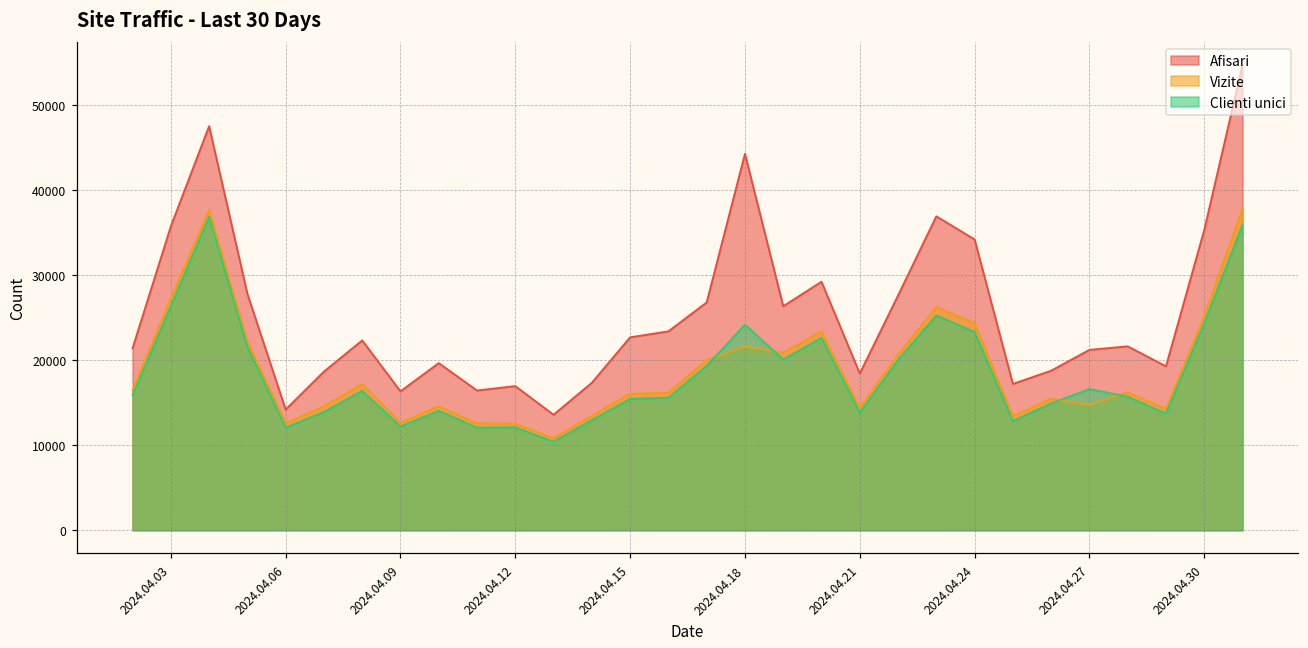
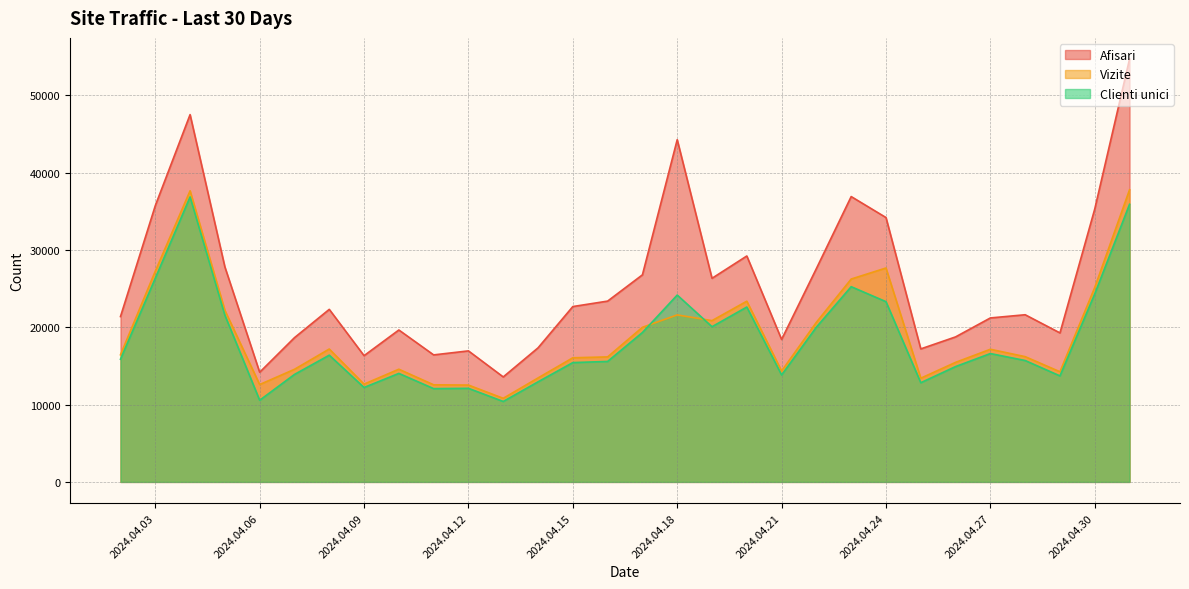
  {
    "Afisari": {
      "2024.04.03": 36000,
      "2024.04.06": 14000,
      "2024.04.09": 16000,
      "2024.04.12": 17000,
      "2024.04.15": 23000,
      "2024.04.18": 44000,
      "2024.04.21": 18000,
      "2024.04.24": 34000,
      "2024.04.27": 21000,
      "2024.04.30": 35000
    },
    "Vizite": {
      "2024.04.03": 27000,
      "2024.04.06": 13000,
      "2024.04.09": 13000,
      "2024.04.12": 13000,
      "2024.04.15": 16000,
      "2024.04.18": 22000,
      "2024.04.21": 14000,
-     "2024.04.24": 24000,
-     "2024.04.27": 15000,
+     "2024.04.24": 28000,
+     "2024.04.27": 17000,
      "2024.04.30": 25000
    },
    "Clienti unici": {
      "2024.04.03": 26000,
-     "2024.04.06": 12000,
+     "2024.04.06": 11000,
      "2024.04.09": 12000,
      "2024.04.12": 12000,
      "2024.04.15": 15000,
      "2024.04.18": 24000,
      "2024.04.21": 14000,
      "2024.04.24": 23000,
      "2024.04.27": 17000,
      "2024.04.30": 24000
    }
  }
